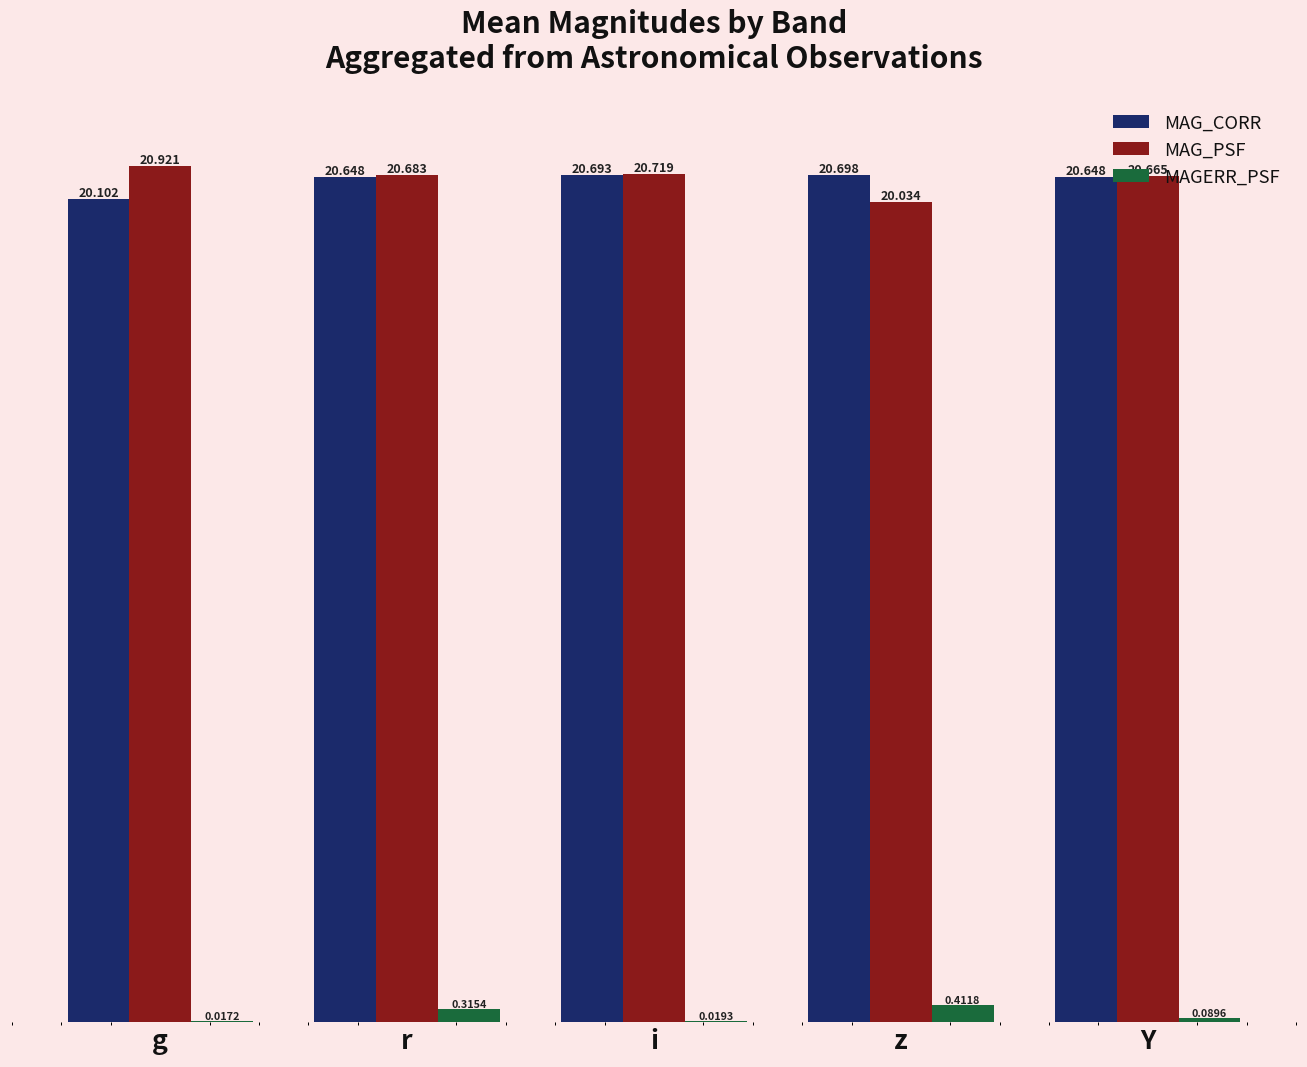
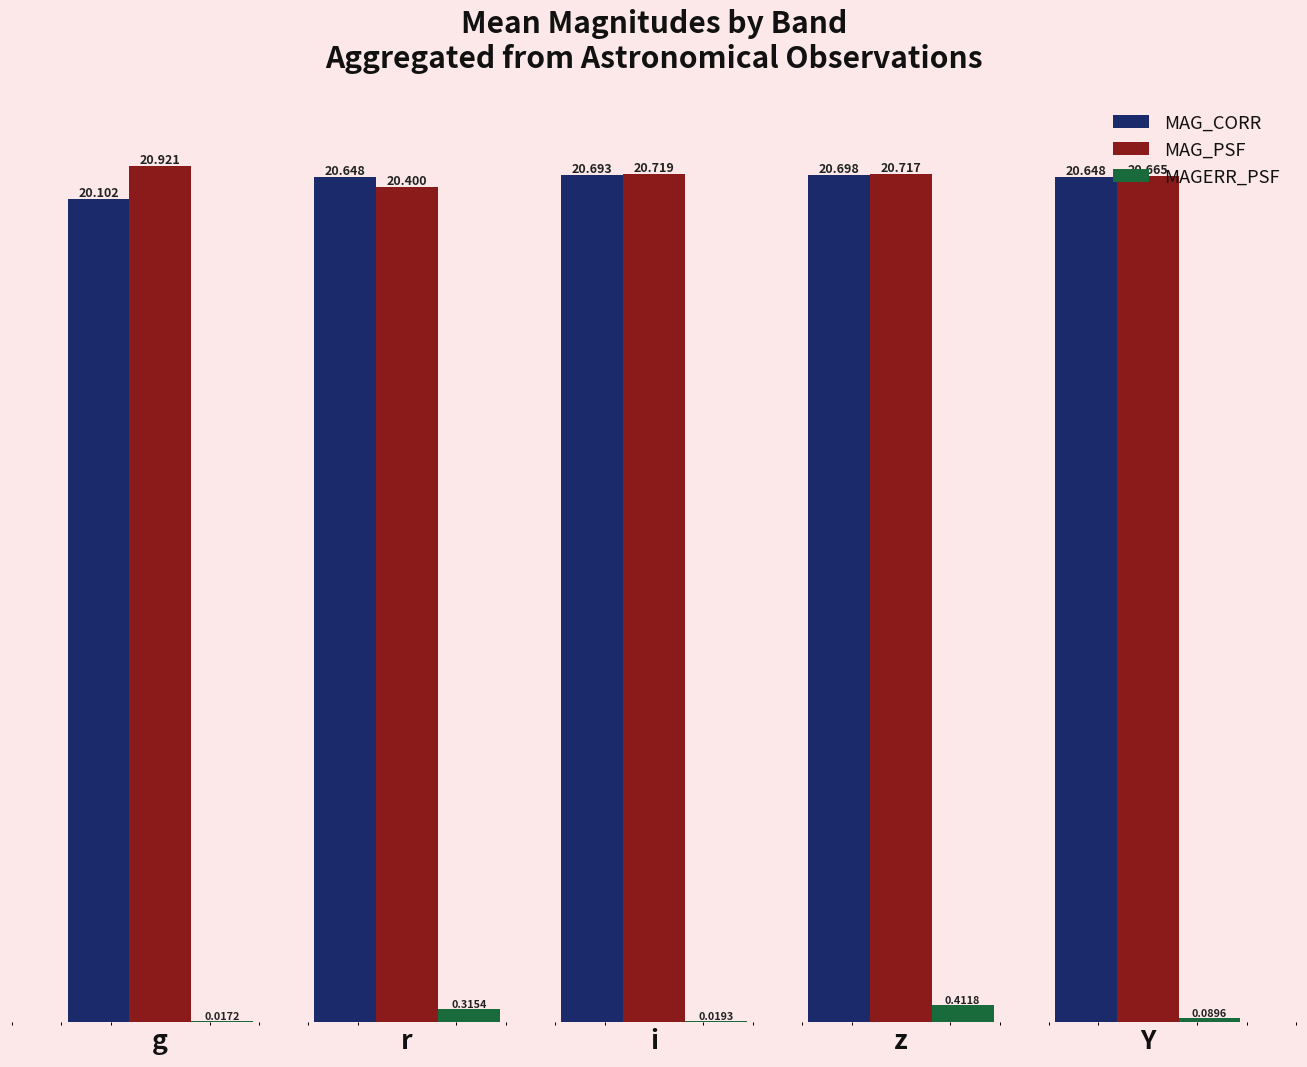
  {
    "MAG_CORR": {
      "g": 20.102,
      "r": 20.648,
      "i": 20.693,
      "z": 20.698,
      "Y": 20.648
    },
    "MAG_PSF": {
      "g": 20.921,
-     "r": 20.683,
+     "r": 20.400,
      "i": 20.719,
-     "z": 20.034,
+     "z": 20.717,
      "Y": 20.665
    },
    "MAGERR_PSF": {
      "g": 0.0172,
      "r": 0.3154,
      "i": 0.0193,
      "z": 0.4118,
      "Y": 0.0896
    }
  }
